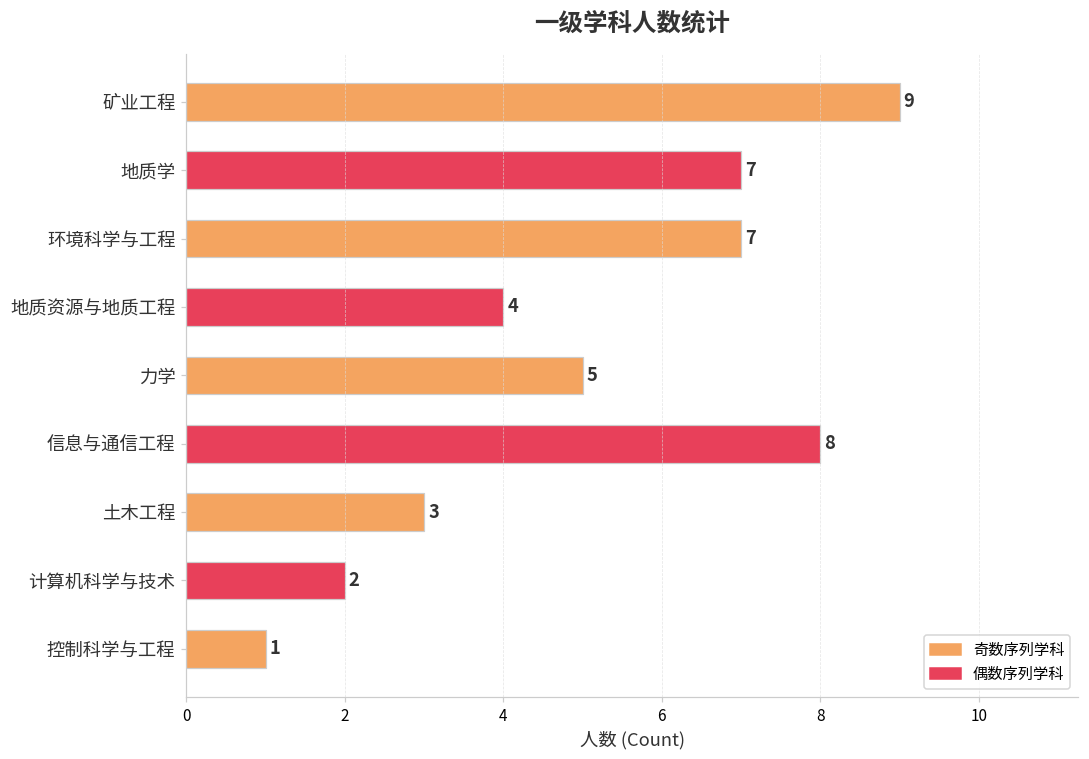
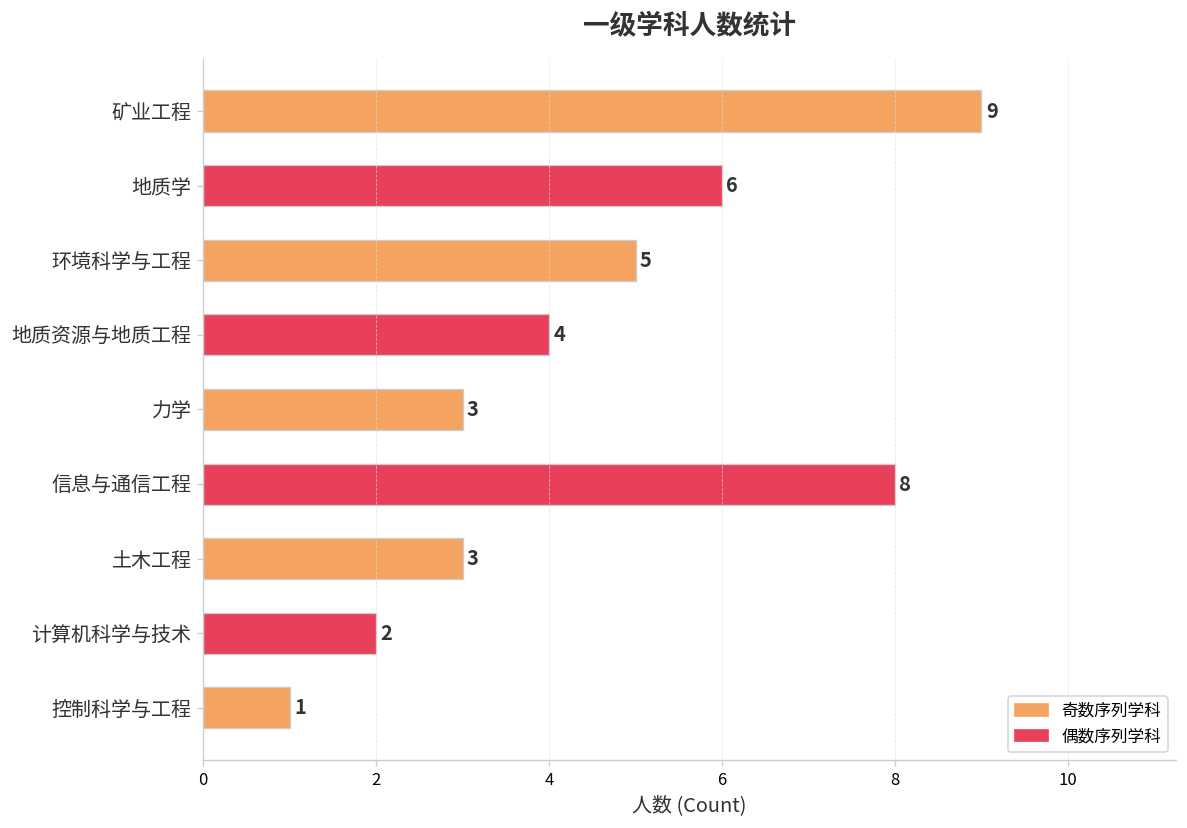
  {
    "矿业工程": 9,
-   "地质学": 7,
-   "环境科学与工程": 7,
+   "地质学": 6,
+   "环境科学与工程": 5,
    "地质资源与地质工程": 4,
-   "力学": 5,
+   "力学": 3,
    "信息与通信工程": 8,
    "土木工程": 3,
    "计算机科学与技术": 2,
    "控制科学与工程": 1
  }
